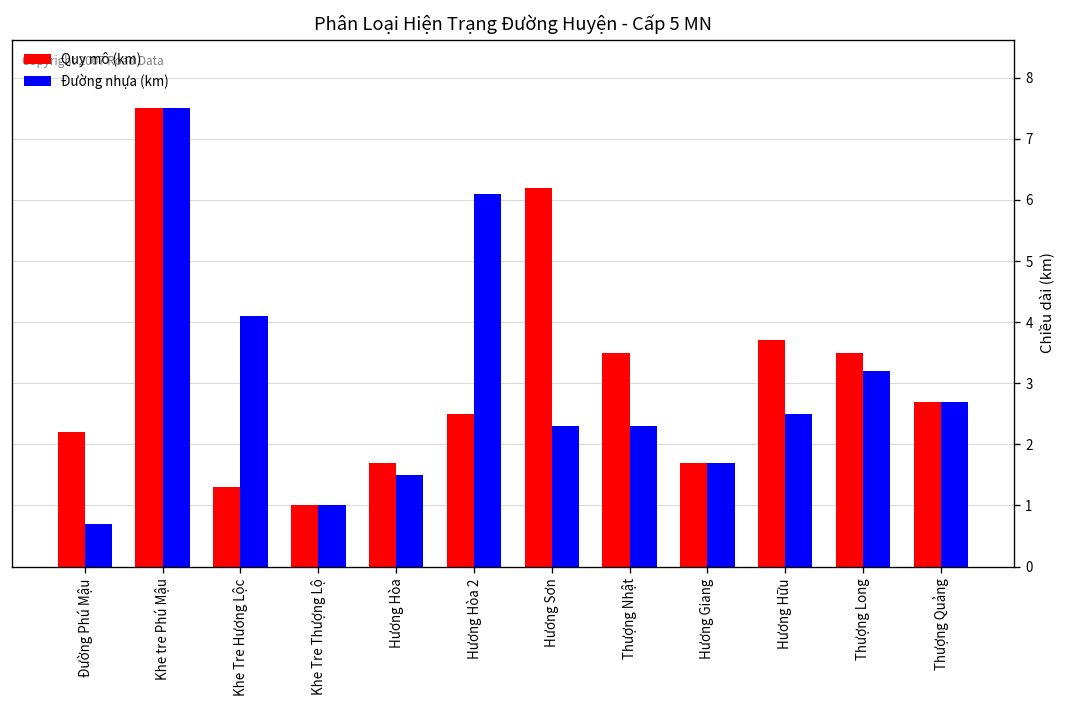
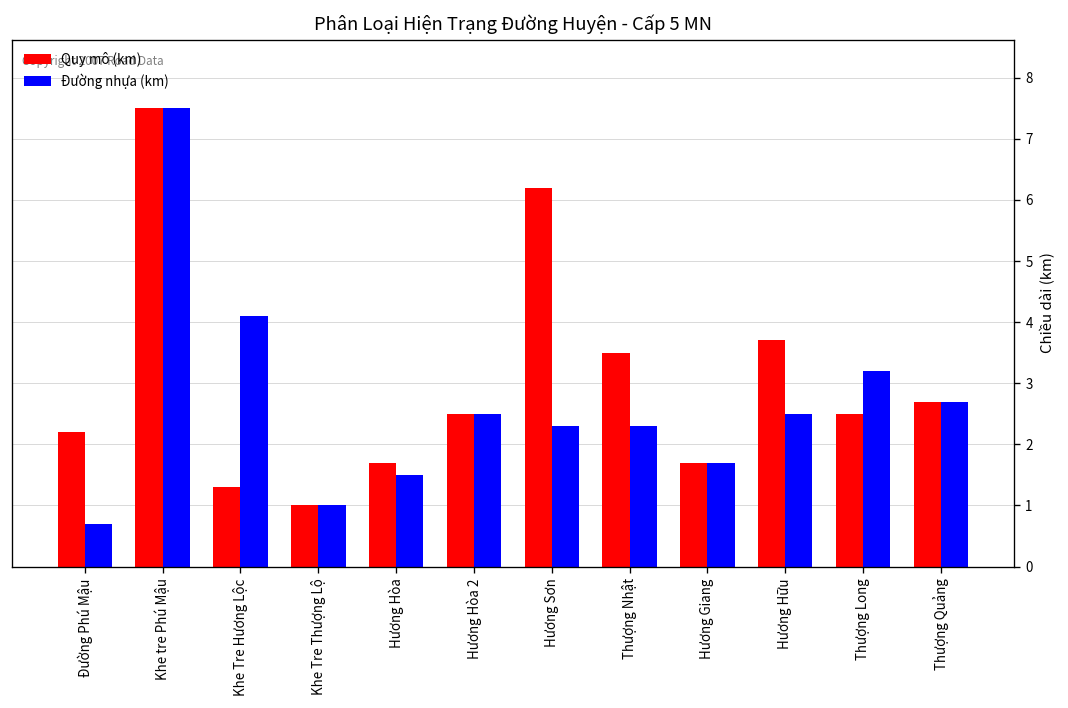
  {
    "Quy mô (km)": {
      "Đường Phú Mậu": 2.2,
      "Khe tre Phú Mậu": 7.5,
      "Khe Tre Hương Lộc": 1.3,
      "Khe Tre Thượng Lộ": 1.0,
      "Hương Hòa": 1.7,
      "Hương Hòa 2": 2.5,
      "Hương Sơn": 6.2,
      "Thượng Nhật": 3.5,
      "Hương Giang": 1.7,
      "Hương Hữu": 3.7,
-     "Thượng Long": 3.5,
+     "Thượng Long": 2.5,
      "Thượng Quảng": 2.7
    },
    "Đường nhựa (km)": {
      "Đường Phú Mậu": 0.7,
      "Khe tre Phú Mậu": 7.5,
      "Khe Tre Hương Lộc": 4.1,
      "Khe Tre Thượng Lộ": 1.0,
      "Hương Hòa": 1.5,
-     "Hương Hòa 2": 6.1,
+     "Hương Hòa 2": 2.5,
      "Hương Sơn": 2.3,
      "Thượng Nhật": 2.3,
      "Hương Giang": 1.7,
      "Hương Hữu": 2.5,
      "Thượng Long": 3.2,
      "Thượng Quảng": 2.7
    }
  }
